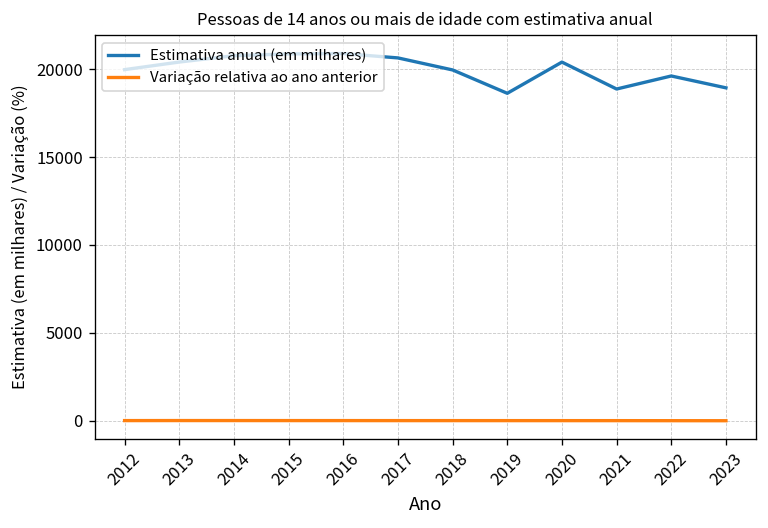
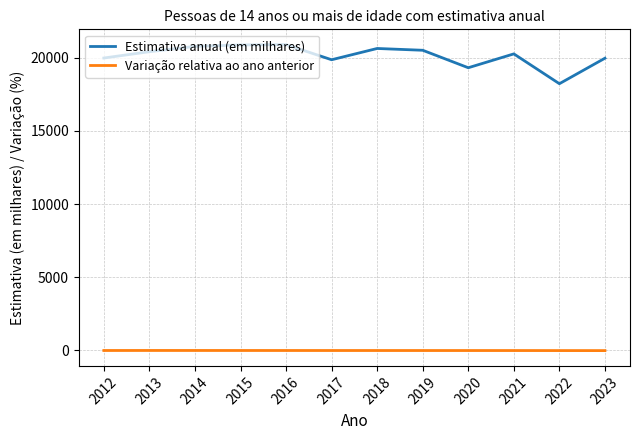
  {
    "Estimativa anual (em milhares)": {
-     "2017": 20600,
-     "2018": 20000,
-     "2019": 18600,
-     "2020": 20400,
-     "2021": 18900,
-     "2022": 19600,
-     "2023": 18900
+     "2017": 19900,
+     "2018": 20600,
+     "2019": 20500,
+     "2020": 19300,
+     "2021": 20300,
+     "2022": 18200,
+     "2023": 20000
    },
    "Variação relativa ao ano anterior": {
      "2012": 0,
      "2013": 0,
      "2014": 0,
      "2015": 0,
      "2016": 0,
      "2017": 0,
      "2018": 0,
      "2019": 0,
      "2020": 0,
      "2021": 0,
      "2022": 0,
      "2023": 0
    }
  }
